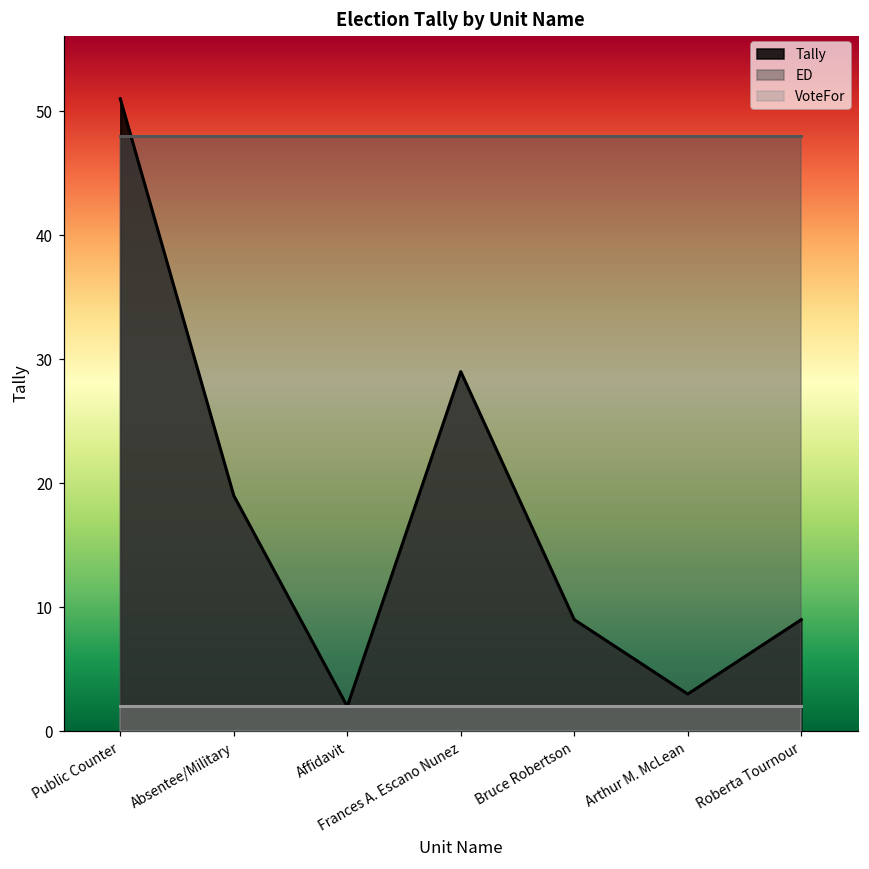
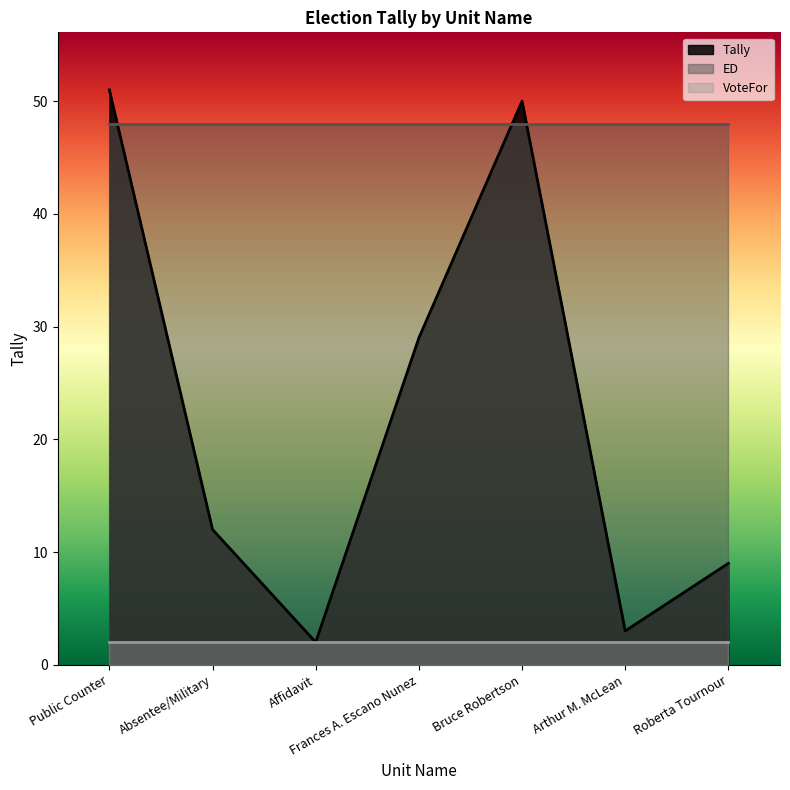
  {
    "Tally": {
      "Public Counter": 51,
-     "Absentee/Military": 19,
+     "Absentee/Military": 12,
      "Frances A. Escano Nunez": 29,
-     "Bruce Robertson": 9,
+     "Bruce Robertson": 50,
      "Arthur M. McLean": 3,
      "Roberta Tournour": 9
    },
    "ED": {
      "Public Counter": 48,
      "Absentee/Military": 48,
      "Affidavit": 48,
      "Frances A. Escano Nunez": 48,
      "Bruce Robertson": 48,
      "Arthur M. McLean": 48,
      "Roberta Tournour": 48
    },
    "VoteFor": {
      "Public Counter": 2,
      "Absentee/Military": 2,
      "Frances A. Escano Nunez": 2,
      "Bruce Robertson": 2,
      "Arthur M. McLean": 2,
      "Roberta Tournour": 2
    }
  }
